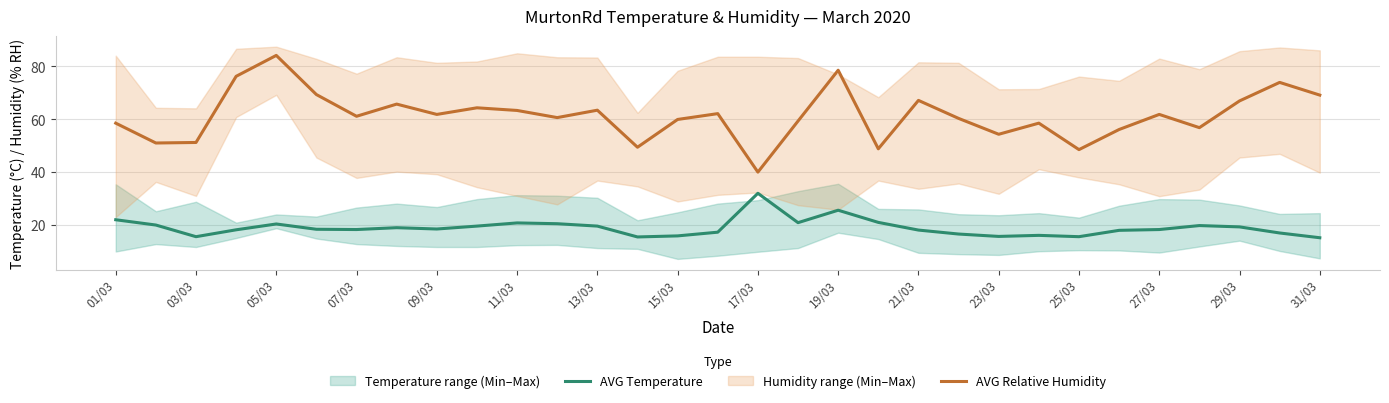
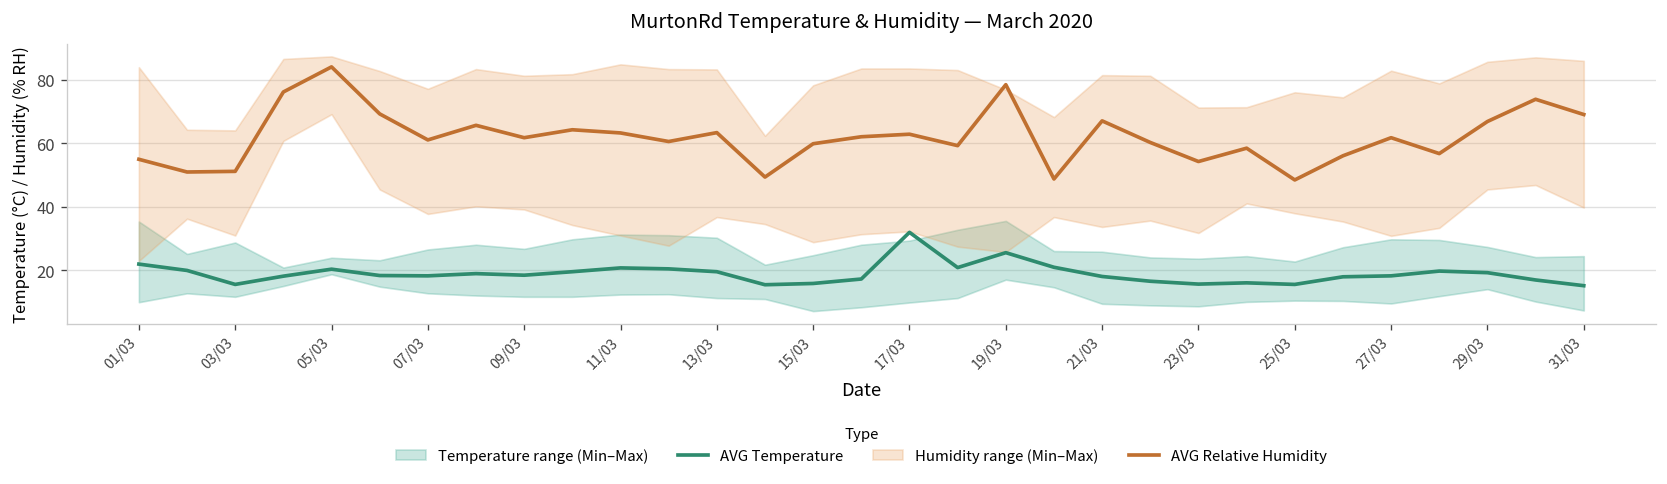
  {
    "AVG Temperature": {
      "01/03": 22,
      "03/03": 16,
      "05/03": 20,
      "07/03": 18,
      "09/03": 19,
      "11/03": 21,
      "13/03": 20,
      "15/03": 16,
      "17/03": 32,
      "19/03": 26,
      "21/03": 18,
      "23/03": 16,
      "25/03": 16,
      "27/03": 18,
      "29/03": 19,
      "31/03": 15
    },
    "AVG Relative Humidity": {
-     "01/03": 59,
+     "01/03": 55,
      "03/03": 51,
      "05/03": 84,
      "07/03": 61,
      "09/03": 62,
      "11/03": 63,
      "13/03": 63,
      "15/03": 60,
-     "17/03": 40,
+     "17/03": 63,
      "19/03": 79,
      "21/03": 67,
      "23/03": 54,
      "25/03": 49,
      "27/03": 62,
      "29/03": 67,
      "31/03": 69
    }
  }
